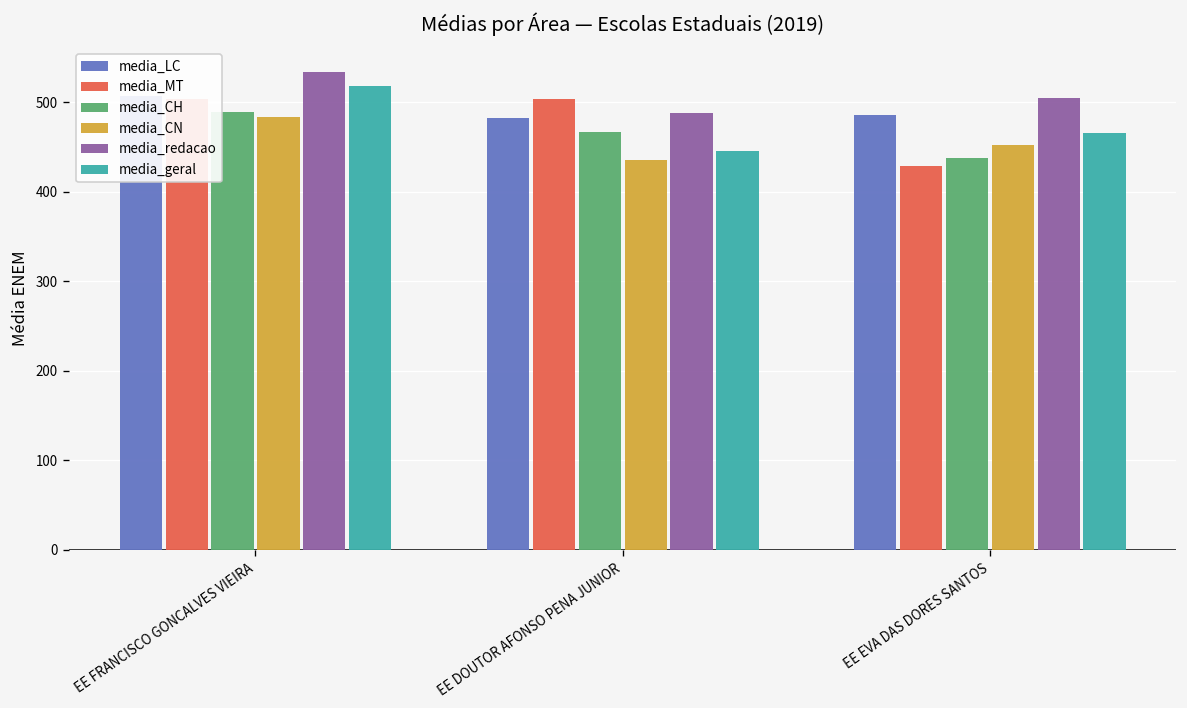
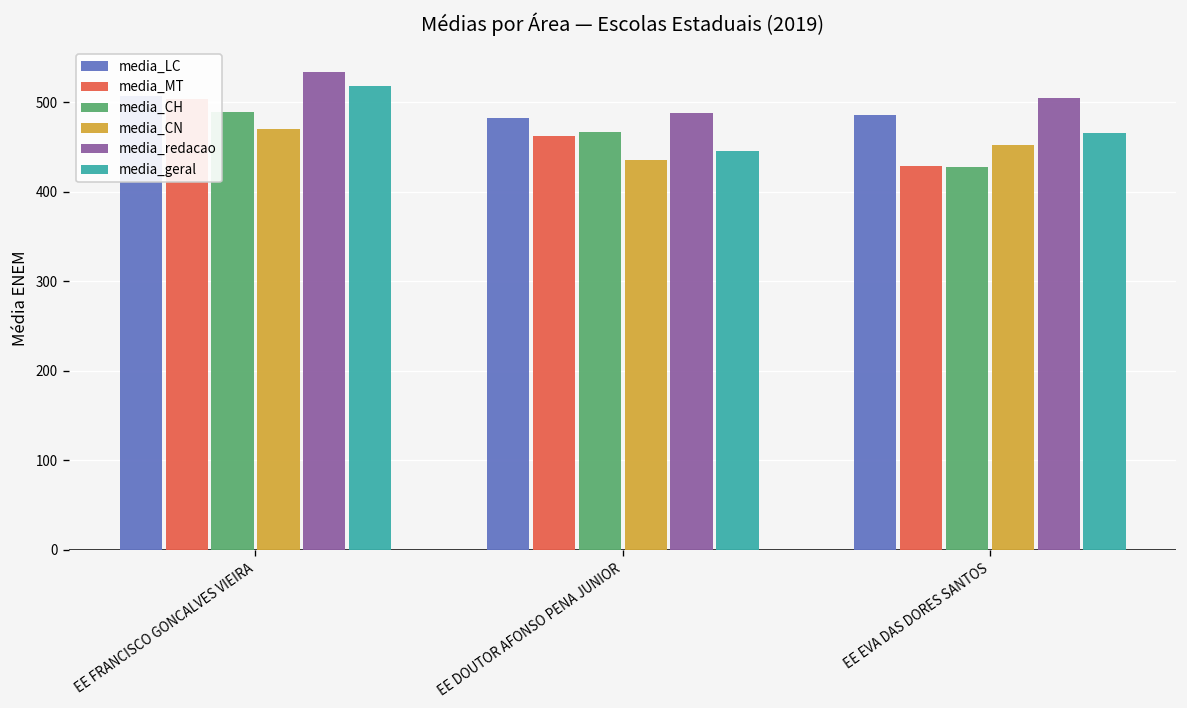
  {
    "media_MT": {
-     "EE DOUTOR AFONSO PENA JUNIOR": 500,
+     "EE DOUTOR AFONSO PENA JUNIOR": 460,
      "EE EVA DAS DORES SANTOS": 430
    },
    "media_CH": {
      "EE FRANCISCO GONCALVES VIEIRA": 490,
      "EE DOUTOR AFONSO PENA JUNIOR": 470,
-     "EE EVA DAS DORES SANTOS": 440
+     "EE EVA DAS DORES SANTOS": 430
    },
    "media_CN": {
-     "EE FRANCISCO GONCALVES VIEIRA": 480,
+     "EE FRANCISCO GONCALVES VIEIRA": 470,
      "EE DOUTOR AFONSO PENA JUNIOR": 440,
      "EE EVA DAS DORES SANTOS": 450
    },
    "media_geral": {
      "EE FRANCISCO GONCALVES VIEIRA": 520,
      "EE DOUTOR AFONSO PENA JUNIOR": 450,
      "EE EVA DAS DORES SANTOS": 470
    }
  }
